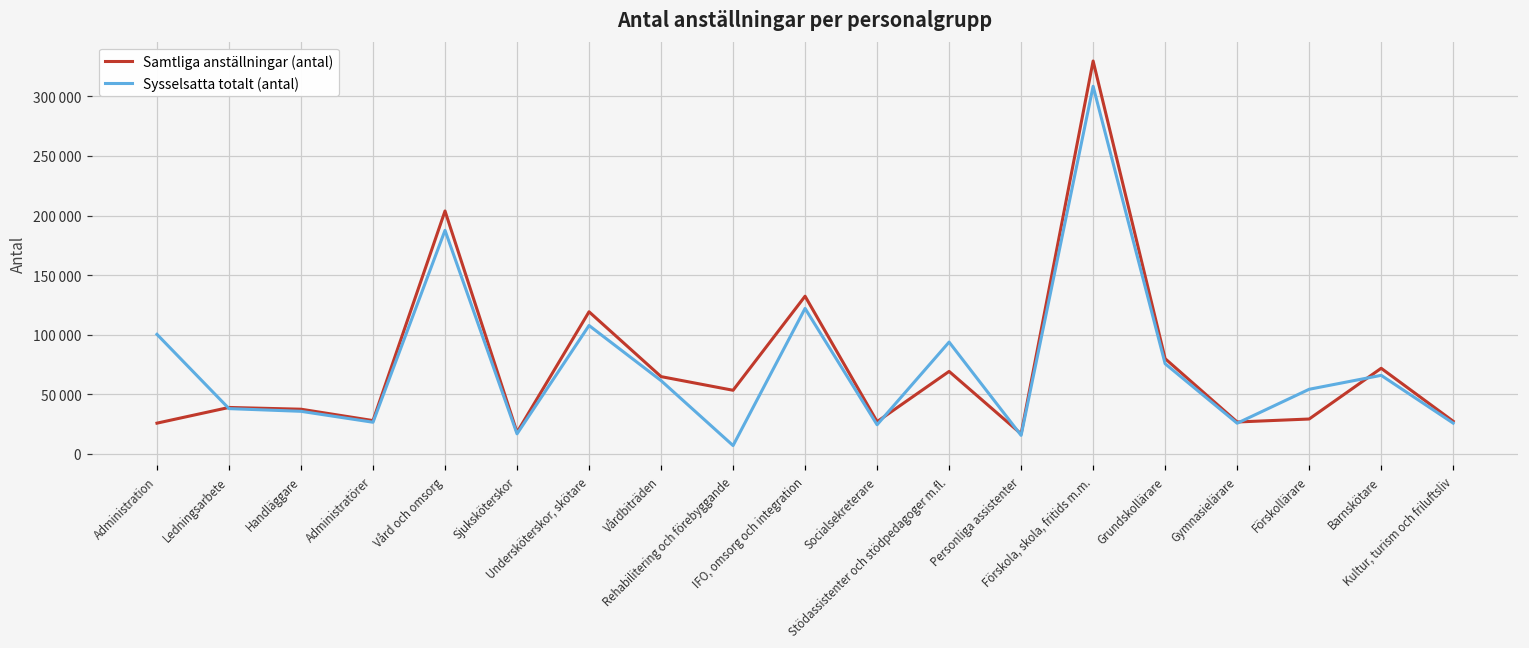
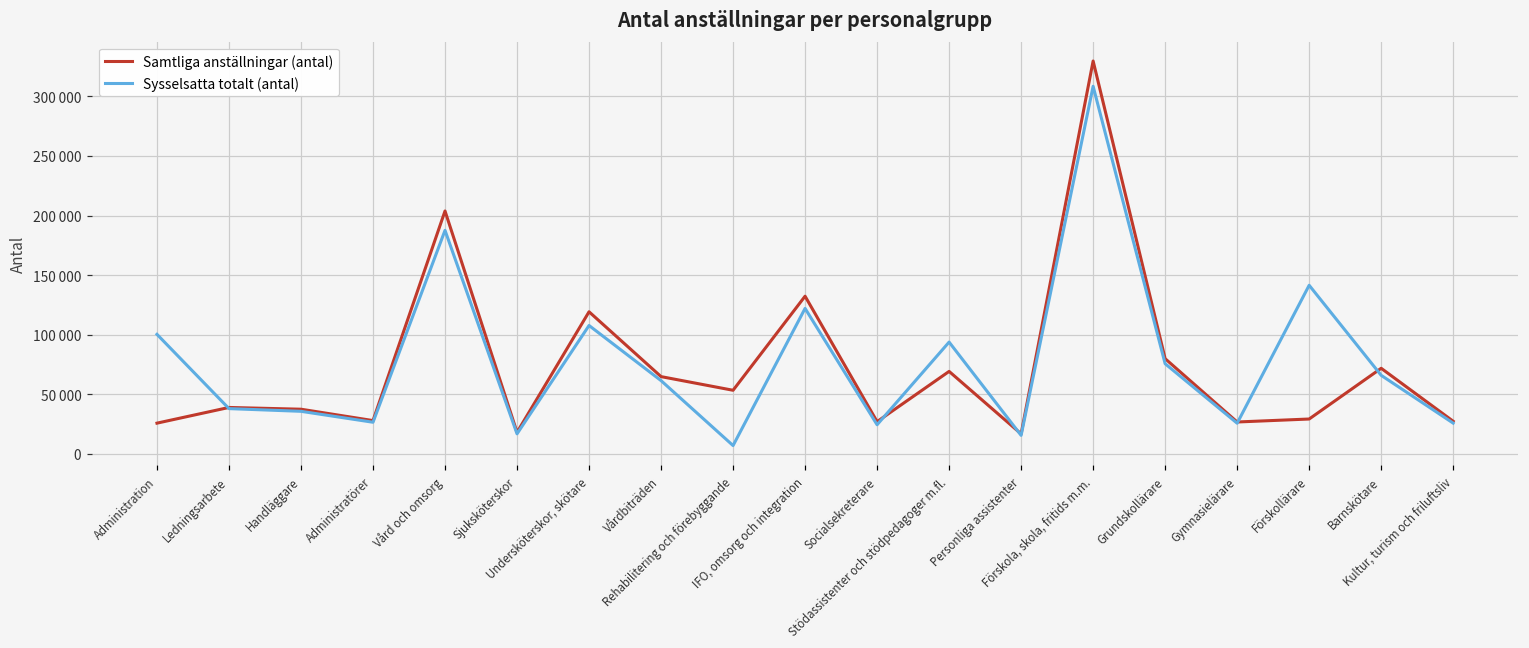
  {
    "Samtliga anställningar (antal)": {
      "Administration": 26000,
      "Vård och omsorg": 204000,
      "Undersköterskor, skötare": 119000,
      "Vårdbiträden": 65000,
      "Rehabilitering och förebyggande": 53000,
      "IFO, omsorg och integration": 132000,
      "Socialsekreterare": 27000,
      "Stödassistenter och stödpedagoger m.fl.": 69000,
      "Förskola, skola, fritids m.m.": 330000,
      "Grundskollärare": 80000,
      "Förskollärare": 29000,
      "Barnskötare": 72000
    },
    "Sysselsatta totalt (antal)": {
      "Administration": 100000,
      "Vård och omsorg": 188000,
      "Undersköterskor, skötare": 108000,
      "Vårdbiträden": 61000,
      "Rehabilitering och förebyggande": 7000,
      "IFO, omsorg och integration": 122000,
      "Socialsekreterare": 24000,
      "Stödassistenter och stödpedagoger m.fl.": 94000,
      "Förskola, skola, fritids m.m.": 308000,
      "Grundskollärare": 76000,
-     "Förskollärare": 54000,
+     "Förskollärare": 141000,
      "Barnskötare": 66000
    }
  }
